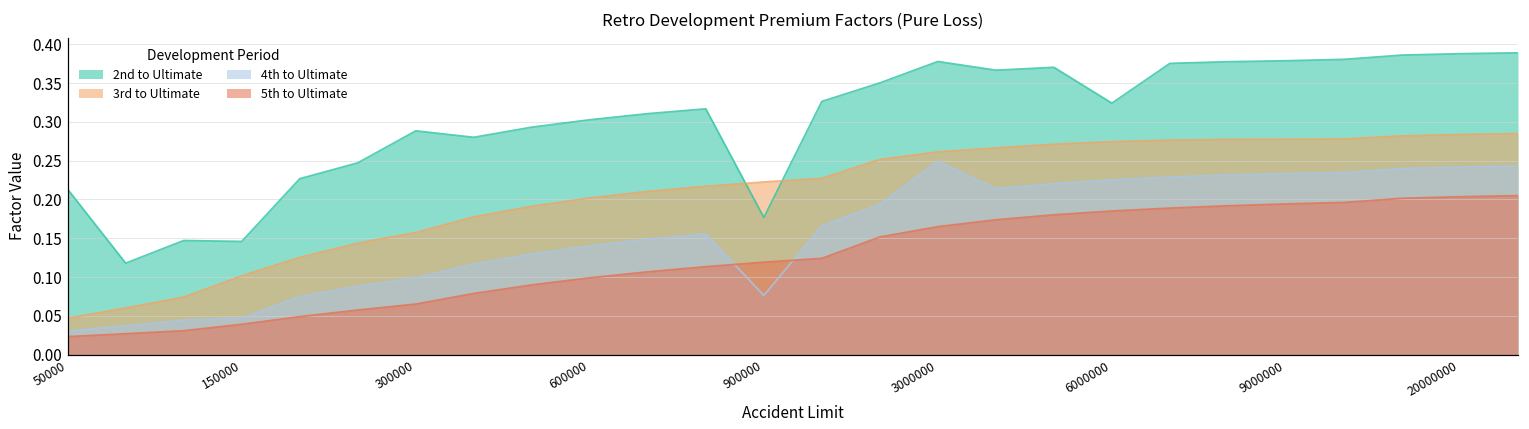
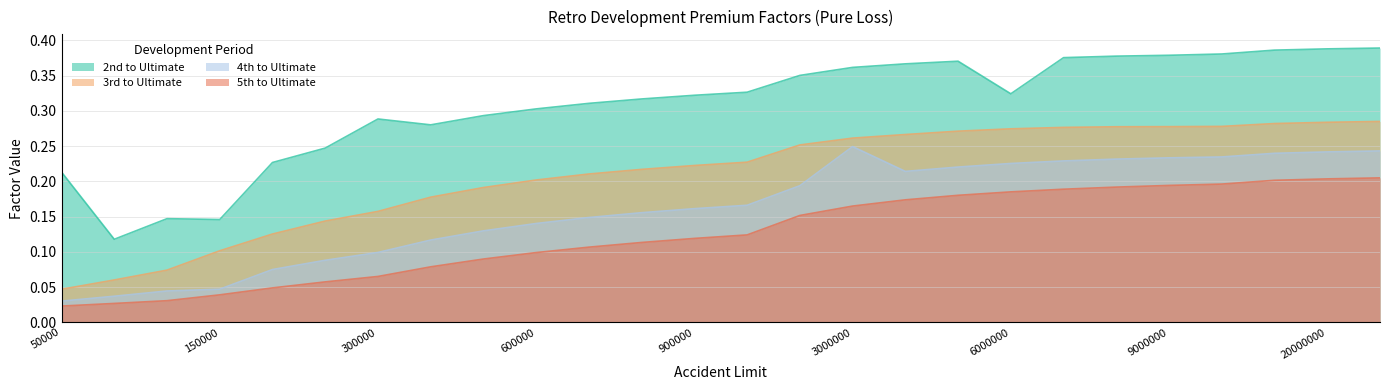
  {
    "2nd to Ultimate": {
      "50000": 0.21,
      "150000": 0.15,
      "300000": 0.29,
      "600000": 0.30,
-     "900000": 0.18,
-     "3000000": 0.38,
+     "900000": 0.32,
+     "3000000": 0.36,
      "6000000": 0.32,
      "9000000": 0.38,
      "20000000": 0.39
    },
    "4th to Ultimate": {
      "50000": 0.03,
      "150000": 0.05,
      "300000": 0.10,
      "600000": 0.14,
-     "900000": 0.08,
+     "900000": 0.16,
      "3000000": 0.25,
      "6000000": 0.23,
      "9000000": 0.23,
      "20000000": 0.24
    }
  }
